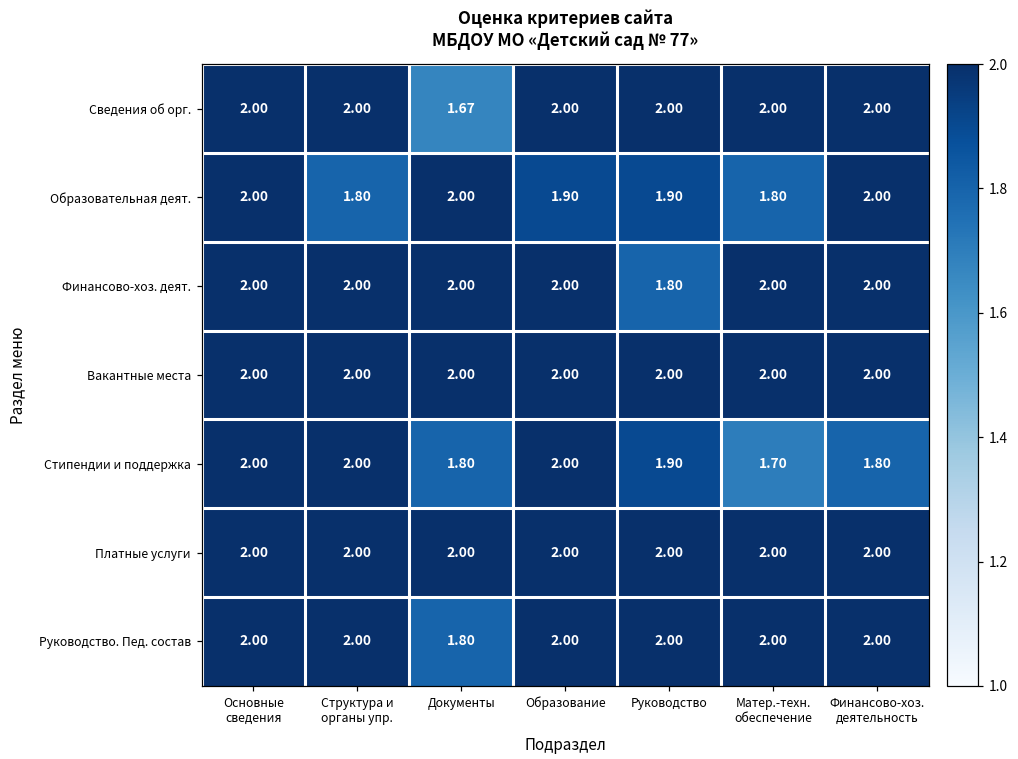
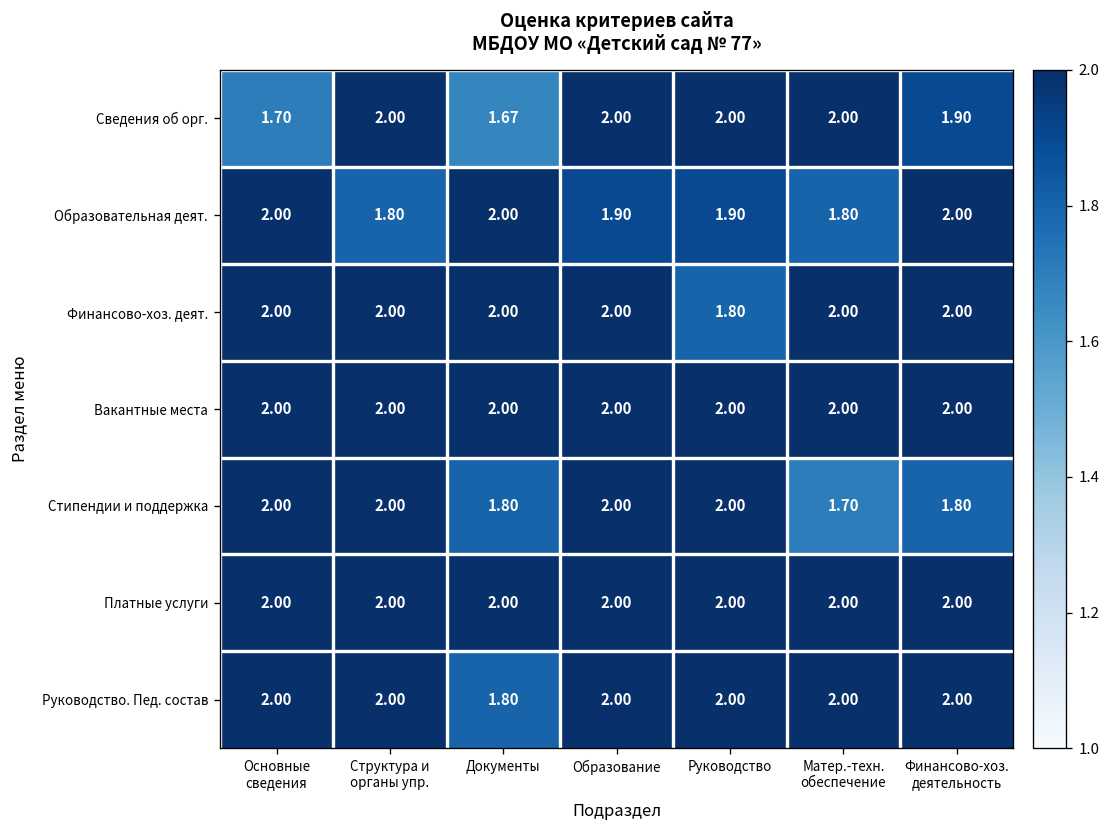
  {
    "Сведения об орг.": {
-     "Основные сведения": 2.00,
+     "Основные сведения": 1.70,
      "Структура и органы упр.": 2.00,
      "Документы": 1.67,
      "Образование": 2.00,
      "Руководство": 2.00,
      "Матер.-техн. обеспечение": 2.00,
-     "Финансово-хоз. деятельность": 2.00
+     "Финансово-хоз. деятельность": 1.90
    },
    "Образовательная деят.": {
      "Основные сведения": 2.00,
      "Структура и органы упр.": 1.80,
      "Документы": 2.00,
      "Образование": 1.90,
      "Руководство": 1.90,
      "Матер.-техн. обеспечение": 1.80,
      "Финансово-хоз. деятельность": 2.00
    },
    "Финансово-хоз. деят.": {
      "Основные сведения": 2.00,
      "Структура и органы упр.": 2.00,
      "Документы": 2.00,
      "Образование": 2.00,
      "Руководство": 1.80,
      "Матер.-техн. обеспечение": 2.00,
      "Финансово-хоз. деятельность": 2.00
    },
    "Вакантные места": {
      "Основные сведения": 2.00,
      "Структура и органы упр.": 2.00,
      "Документы": 2.00,
      "Образование": 2.00,
      "Руководство": 2.00,
      "Матер.-техн. обеспечение": 2.00,
      "Финансово-хоз. деятельность": 2.00
    },
    "Стипендии и поддержка": {
      "Основные сведения": 2.00,
      "Структура и органы упр.": 2.00,
      "Документы": 1.80,
      "Образование": 2.00,
-     "Руководство": 1.90,
+     "Руководство": 2.00,
      "Матер.-техн. обеспечение": 1.70,
      "Финансово-хоз. деятельность": 1.80
    },
    "Платные услуги": {
      "Основные сведения": 2.00,
      "Структура и органы упр.": 2.00,
      "Документы": 2.00,
      "Образование": 2.00,
      "Руководство": 2.00,
      "Матер.-техн. обеспечение": 2.00,
      "Финансово-хоз. деятельность": 2.00
    },
    "Руководство. Пед. состав": {
      "Основные сведения": 2.00,
      "Структура и органы упр.": 2.00,
      "Документы": 1.80,
      "Образование": 2.00,
      "Руководство": 2.00,
      "Матер.-техн. обеспечение": 2.00,
      "Финансово-хоз. деятельность": 2.00
    }
  }
